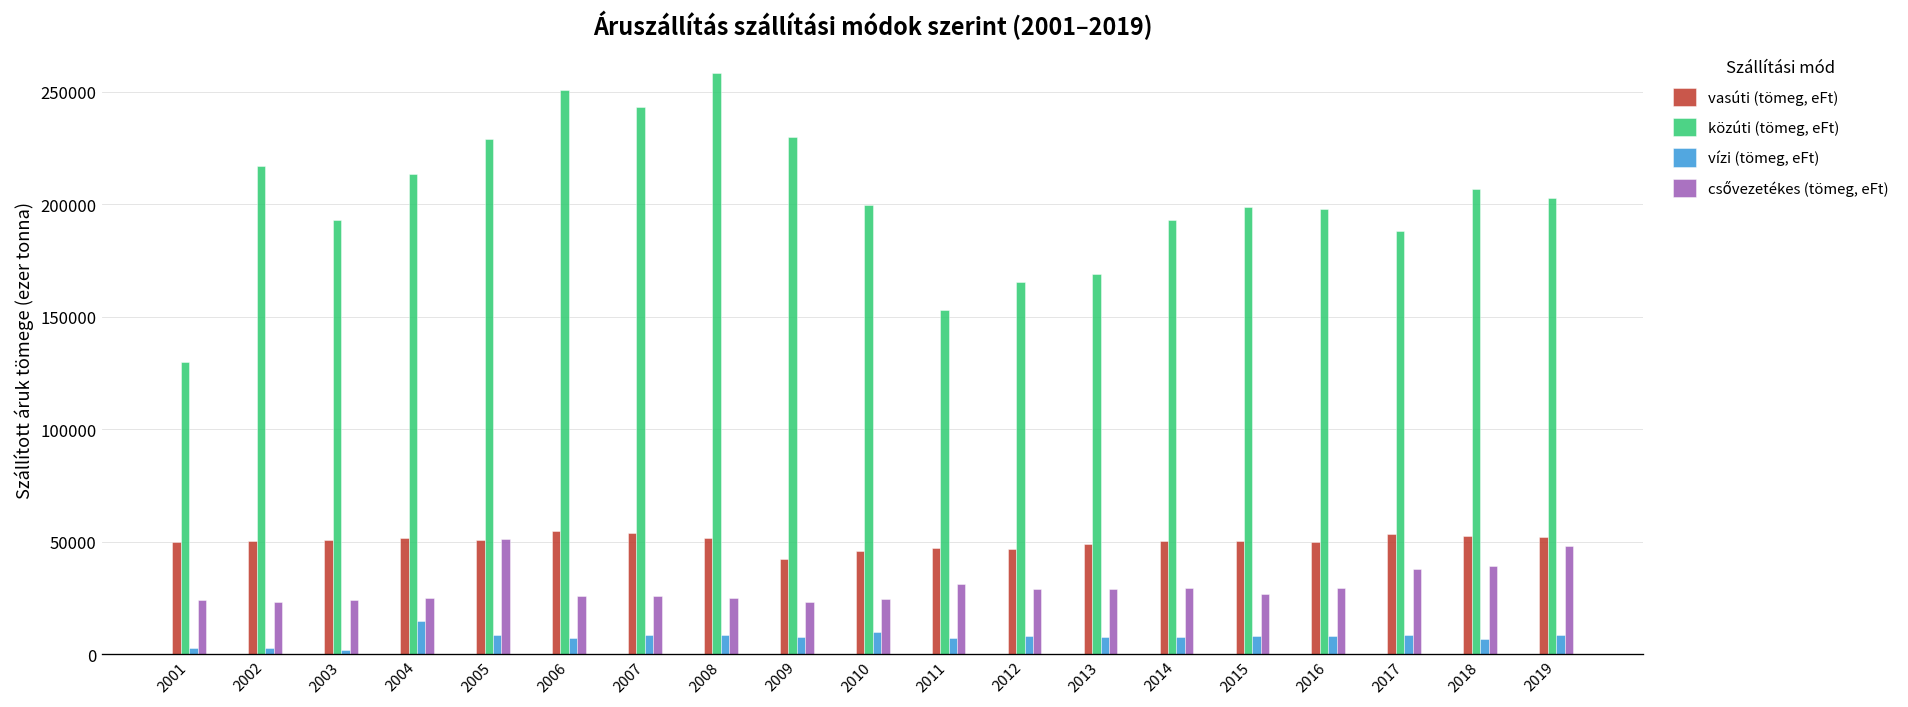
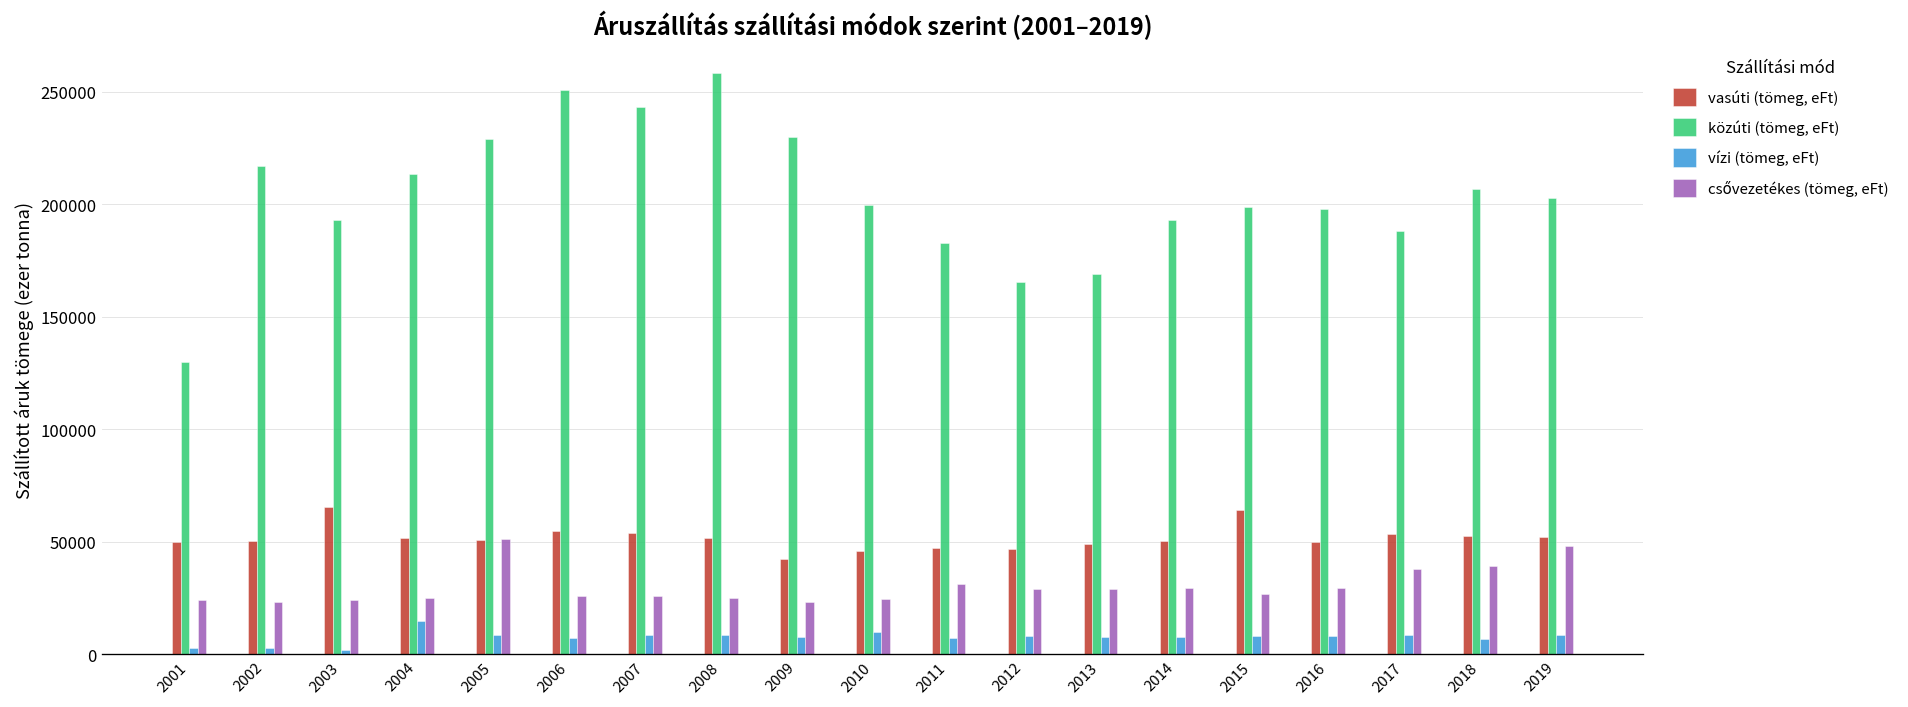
  {
    "vasúti (tömeg, eFt)": {
      "2001": 50000,
      "2002": 50000,
-     "2003": 51000,
+     "2003": 66000,
      "2004": 52000,
      "2005": 51000,
      "2006": 55000,
      "2007": 54000,
      "2008": 52000,
      "2009": 42000,
      "2010": 46000,
      "2011": 47000,
      "2012": 47000,
      "2013": 49000,
      "2014": 51000,
-     "2015": 50000,
+     "2015": 64000,
      "2016": 50000,
      "2017": 53000,
      "2018": 52000,
      "2019": 52000
    },
    "közúti (tömeg, eFt)": {
      "2001": 130000,
      "2002": 217000,
      "2003": 193000,
      "2004": 213000,
      "2005": 229000,
      "2006": 251000,
      "2007": 243000,
      "2008": 258000,
      "2009": 230000,
      "2010": 200000,
-     "2011": 153000,
+     "2011": 183000,
      "2012": 166000,
      "2013": 169000,
      "2014": 193000,
      "2015": 199000,
      "2016": 198000,
      "2017": 188000,
      "2018": 207000,
      "2019": 203000
    },
    "vízi (tömeg, eFt)": {
      "2001": 3000,
      "2002": 3000,
      "2003": 2000,
      "2004": 15000,
      "2005": 8000,
      "2006": 7000,
      "2007": 8000,
      "2008": 9000,
      "2009": 8000,
      "2010": 10000,
      "2011": 7000,
      "2012": 8000,
      "2013": 8000,
      "2014": 8000,
      "2015": 8000,
      "2016": 8000,
      "2017": 8000,
      "2018": 7000,
      "2019": 9000
    },
    "csővezetékes (tömeg, eFt)": {
      "2001": 24000,
      "2002": 23000,
      "2003": 24000,
      "2004": 25000,
      "2005": 51000,
      "2006": 26000,
      "2007": 26000,
      "2008": 25000,
      "2009": 23000,
      "2010": 24000,
      "2011": 31000,
      "2012": 29000,
      "2013": 29000,
      "2014": 29000,
      "2015": 27000,
      "2016": 30000,
      "2017": 38000,
      "2018": 39000,
      "2019": 48000
    }
  }
